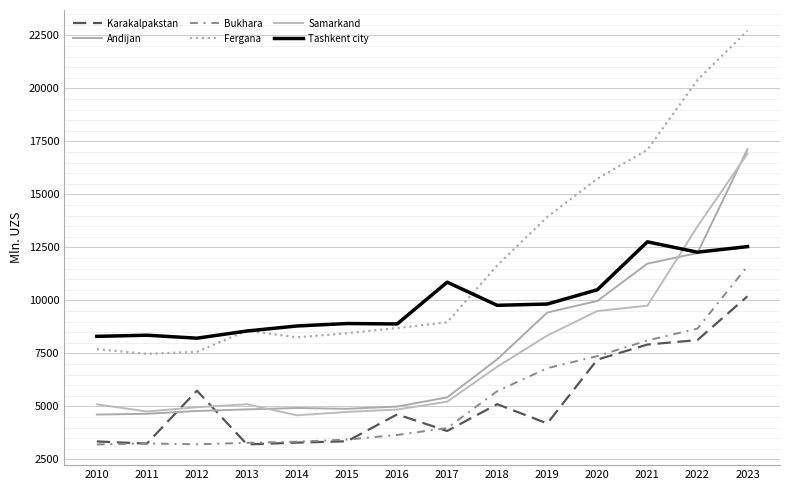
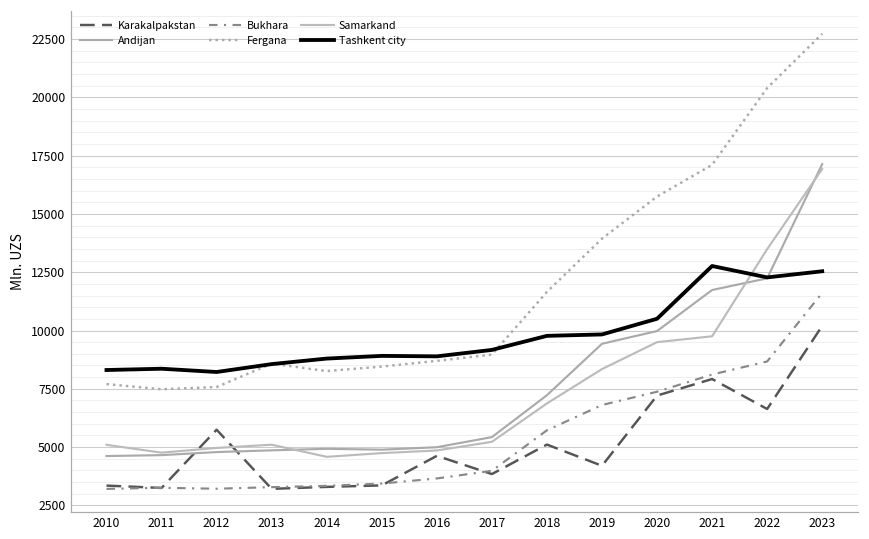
  {
    "Karakalpakstan": {
      "2010": 3400,
      "2012": 5700,
      "2016": 4600,
      "2017": 3800,
      "2018": 5100,
      "2019": 4200,
      "2020": 7200,
      "2021": 7900,
-     "2022": 8100,
+     "2022": 6600,
      "2023": 10200
    },
    "Tashkent city": {
      "2010": 8300,
      "2011": 8400,
      "2012": 8200,
      "2014": 8800,
      "2015": 8900,
      "2016": 8900,
-     "2017": 10900,
+     "2017": 9200,
      "2018": 9800,
      "2019": 9800,
      "2020": 10500,
      "2021": 12800,
      "2023": 12500
    }
  }
